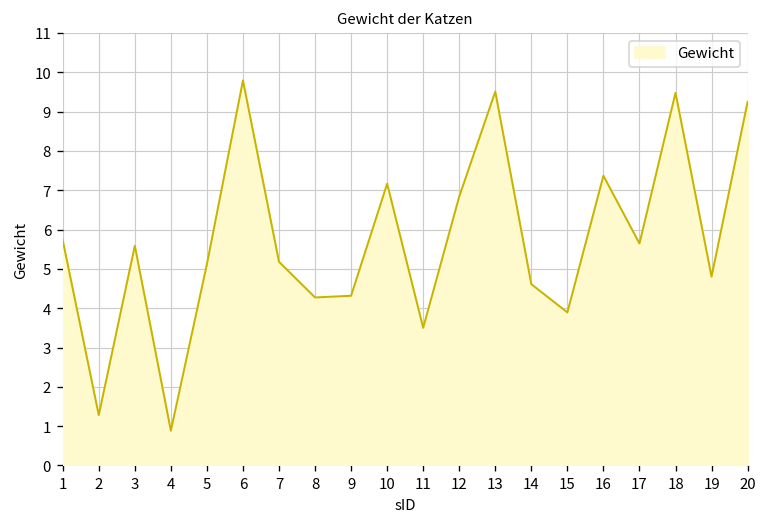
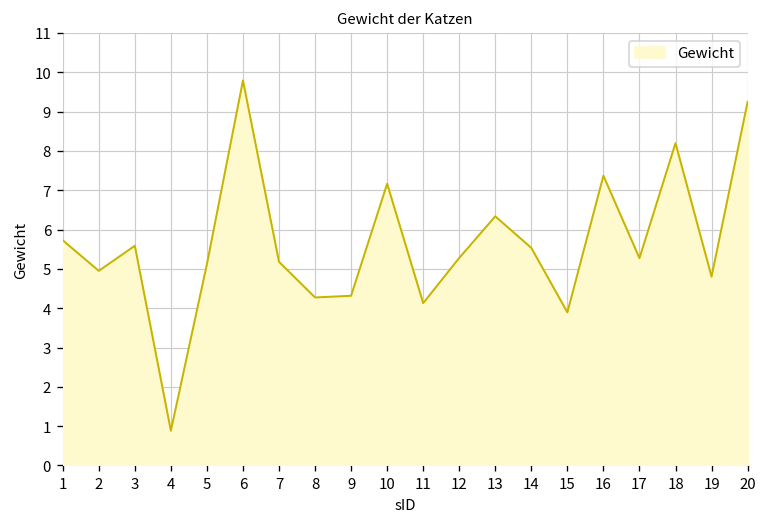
  {
    "1": 5.7,
-   "2": 1.3,
+   "2": 5.0,
    "3": 5.6,
    "4": 0.9,
    "5": 5.1,
    "6": 9.8,
    "7": 5.2,
    "8": 4.3,
    "9": 4.3,
    "10": 7.2,
-   "11": 3.5,
-   "12": 6.8,
-   "13": 9.5,
-   "14": 4.6,
+   "11": 4.1,
+   "12": 5.3,
+   "13": 6.3,
+   "14": 5.5,
    "15": 3.9,
    "16": 7.4,
-   "17": 5.6,
-   "18": 9.5,
+   "17": 5.3,
+   "18": 8.2,
    "19": 4.8,
    "20": 9.2
  }
